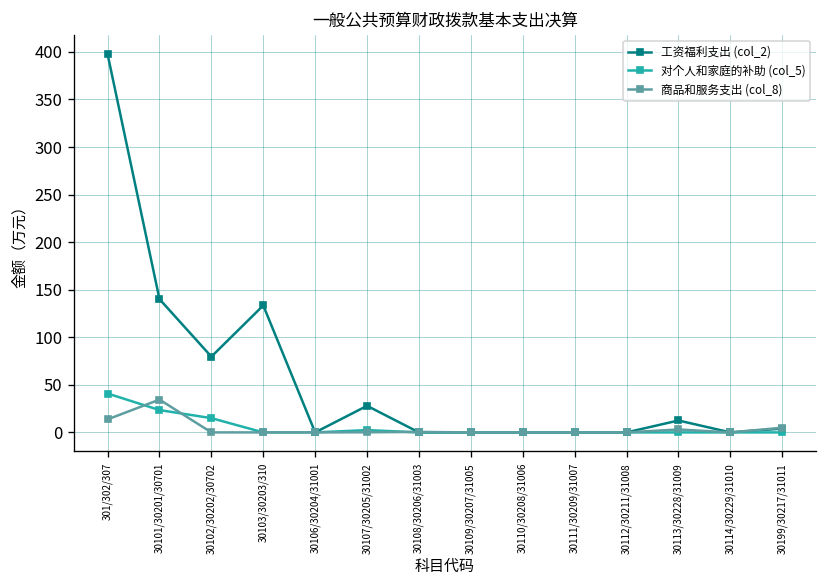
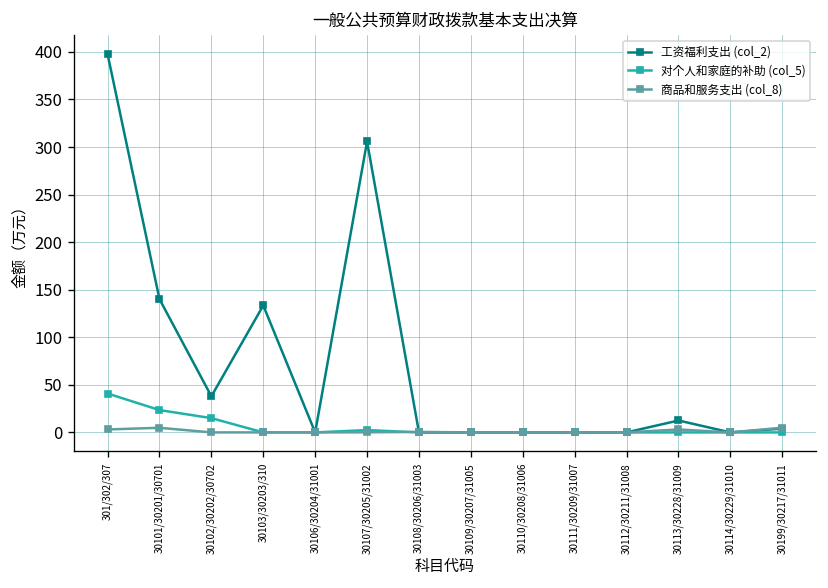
  {
    "工资福利支出 (col_2)": {
      "301/302/307": 400,
      "30101/30201/30701": 140,
-     "30102/30202/30702": 80,
+     "30102/30202/30702": 40,
      "30103/30203/310": 130,
-     "30107/30205/31002": 30,
+     "30107/30205/31002": 310,
      "30113/30228/31009": 10
    },
    "对个人和家庭的补助 (col_5)": {
      "301/302/307": 40,
      "30101/30201/30701": 20,
      "30102/30202/30702": 10,
      "30199/30217/31011": 0
    },
    "商品和服务支出 (col_8)": {
-     "301/302/307": 10,
-     "30101/30201/30701": 30,
+     "301/302/307": 0,
+     "30101/30201/30701": 0,
      "30102/30202/30702": 0
    }
  }
